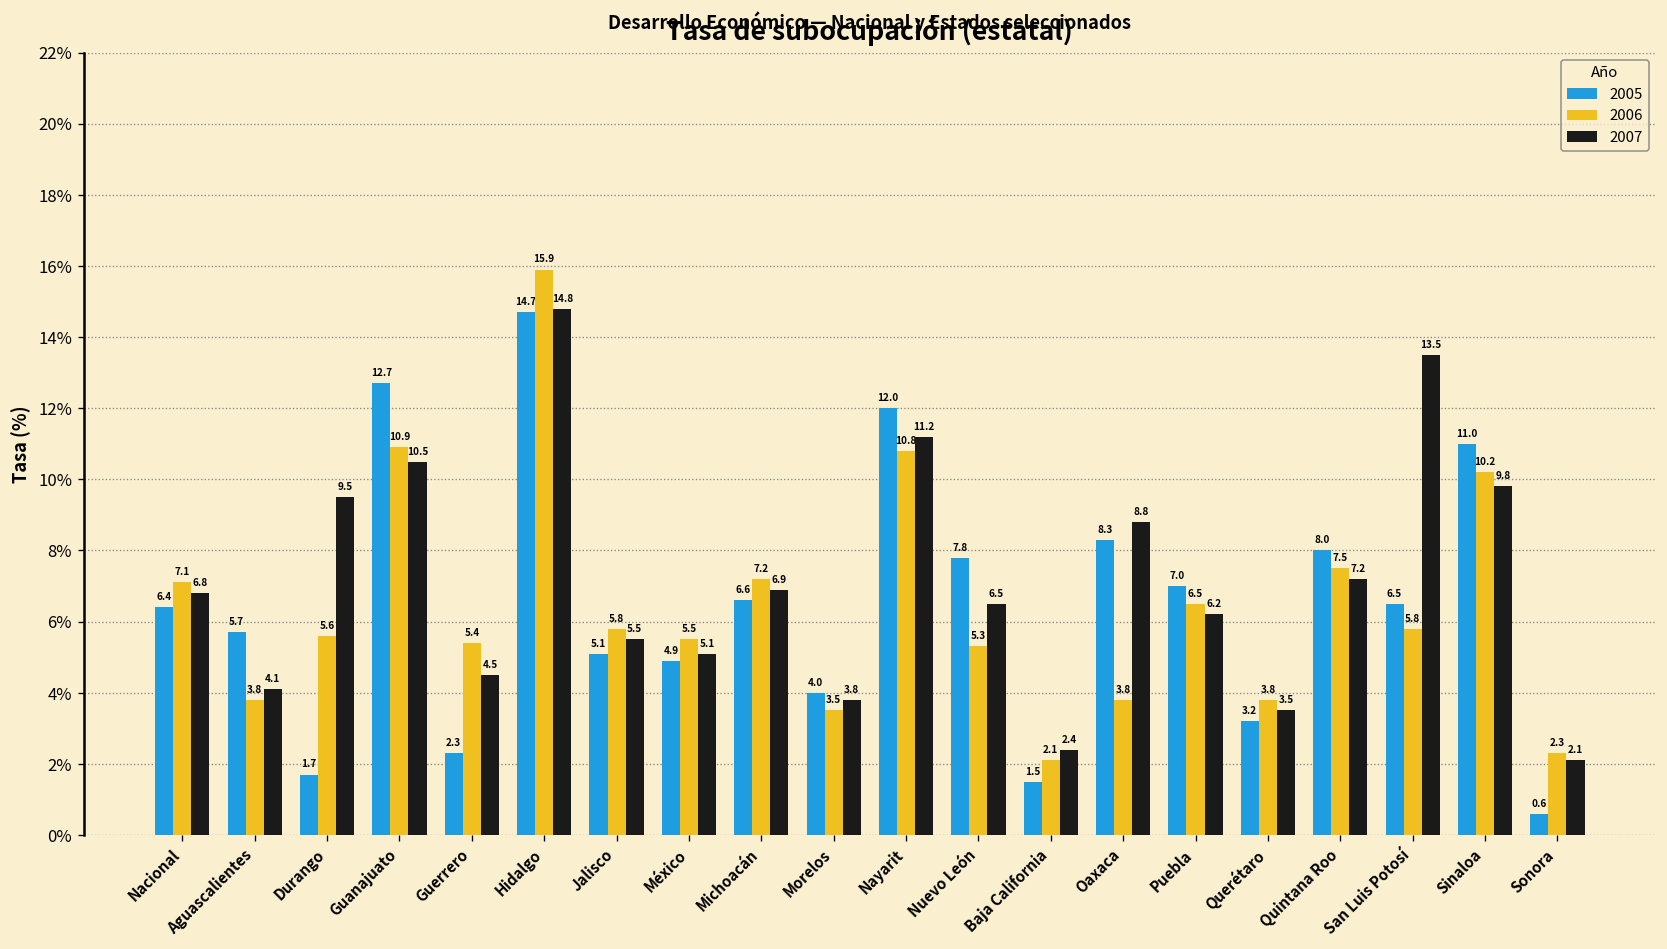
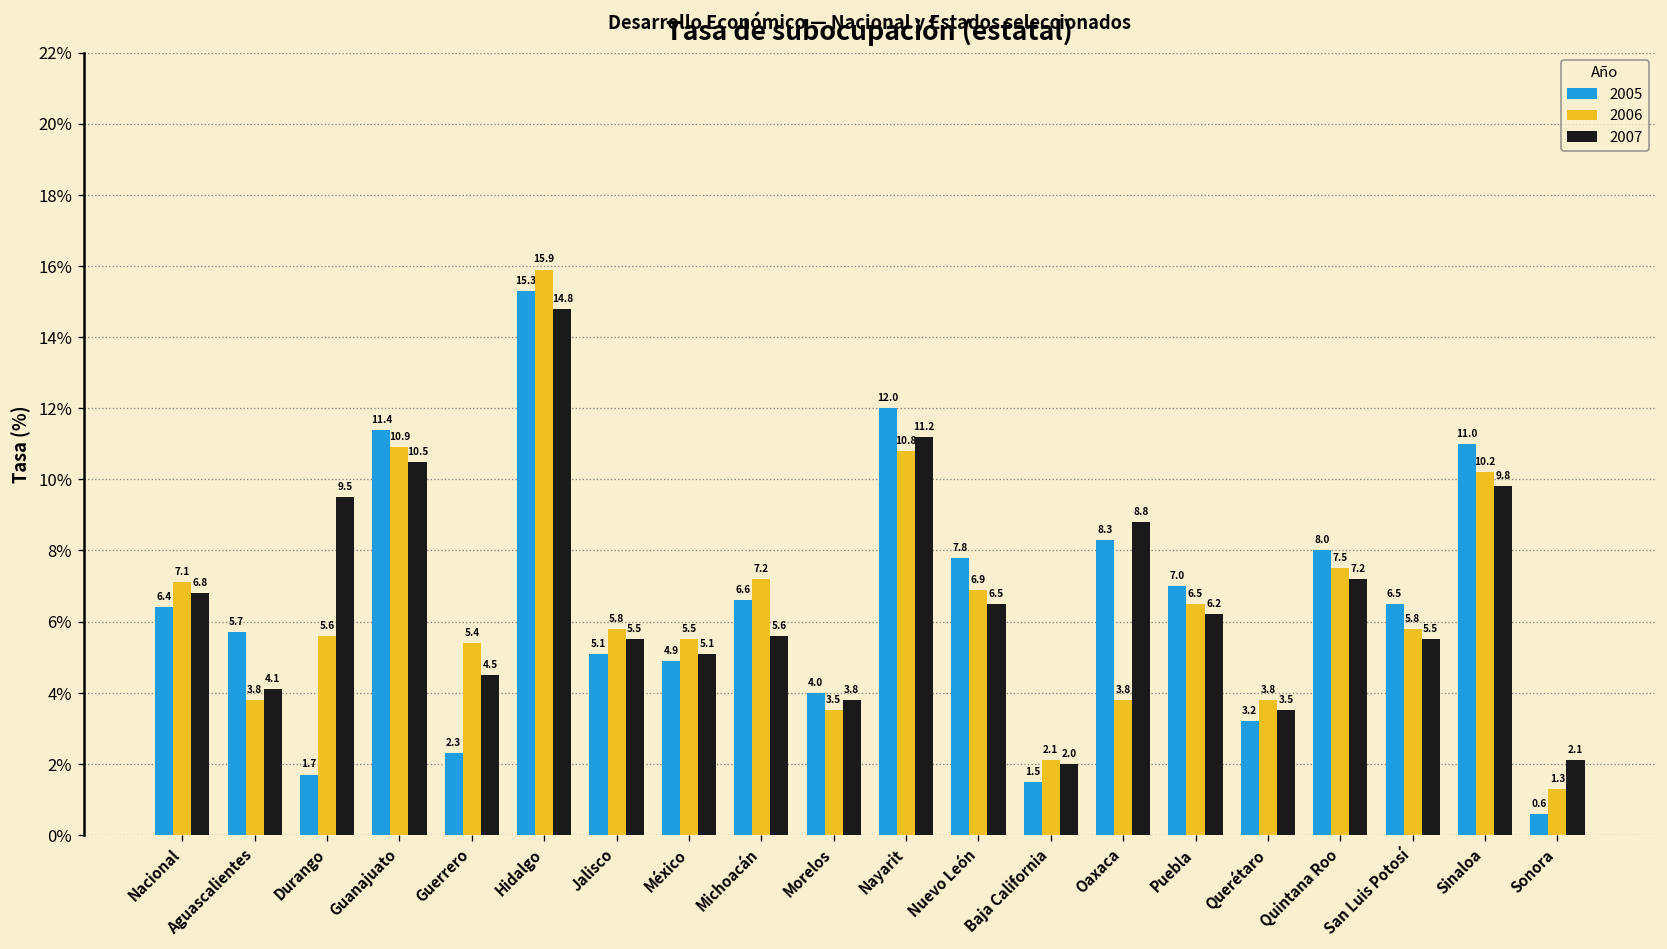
  {
    "2005": {
      "Nacional": 6.4,
      "Aguascalientes": 5.7,
      "Durango": 1.7,
-     "Guanajuato": 12.7,
+     "Guanajuato": 11.4,
      "Guerrero": 2.3,
-     "Hidalgo": 14.7,
+     "Hidalgo": 15.3,
      "Jalisco": 5.1,
      "México": 4.9,
      "Michoacán": 6.6,
      "Morelos": 4.0,
      "Nayarit": 12.0,
      "Nuevo León": 7.8,
      "Baja California": 1.5,
      "Oaxaca": 8.3,
      "Puebla": 7.0,
      "Querétaro": 3.2,
      "Quintana Roo": 8.0,
      "San Luis Potosí": 6.5,
      "Sinaloa": 11.0,
      "Sonora": 0.6
    },
    "2006": {
      "Nacional": 7.1,
      "Aguascalientes": 3.8,
      "Durango": 5.6,
      "Guanajuato": 10.9,
      "Guerrero": 5.4,
      "Hidalgo": 15.9,
      "Jalisco": 5.8,
      "México": 5.5,
      "Michoacán": 7.2,
      "Morelos": 3.5,
      "Nayarit": 10.8,
-     "Nuevo León": 5.3,
+     "Nuevo León": 6.9,
      "Baja California": 2.1,
      "Oaxaca": 3.8,
      "Puebla": 6.5,
      "Querétaro": 3.8,
      "Quintana Roo": 7.5,
      "San Luis Potosí": 5.8,
      "Sinaloa": 10.2,
-     "Sonora": 2.3
+     "Sonora": 1.3
    },
    "2007": {
      "Nacional": 6.8,
      "Aguascalientes": 4.1,
      "Durango": 9.5,
      "Guanajuato": 10.5,
      "Guerrero": 4.5,
      "Hidalgo": 14.8,
      "Jalisco": 5.5,
      "México": 5.1,
-     "Michoacán": 6.9,
+     "Michoacán": 5.6,
      "Morelos": 3.8,
      "Nayarit": 11.2,
      "Nuevo León": 6.5,
-     "Baja California": 2.4,
+     "Baja California": 2.0,
      "Oaxaca": 8.8,
      "Puebla": 6.2,
      "Querétaro": 3.5,
      "Quintana Roo": 7.2,
-     "San Luis Potosí": 13.5,
+     "San Luis Potosí": 5.5,
      "Sinaloa": 9.8,
      "Sonora": 2.1
    }
  }
